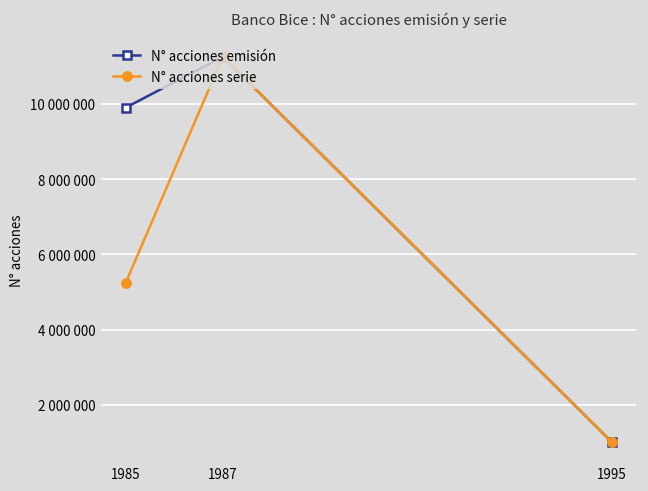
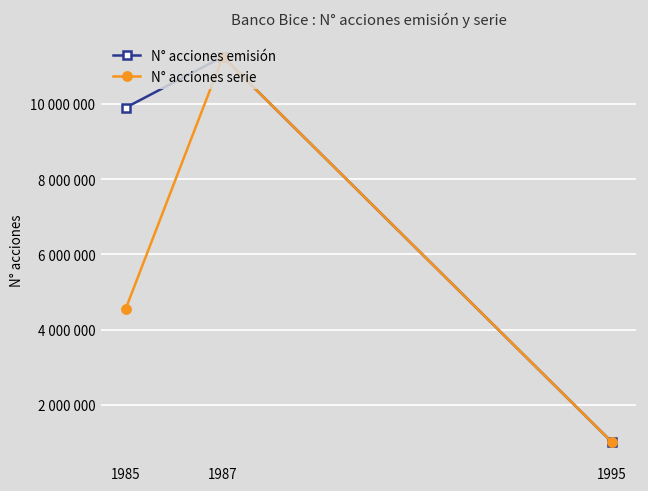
  {
    "N° acciones emisión": {
      "1985": 9900000
    },
    "N° acciones serie": {
-     "1985": 5200000
+     "1985": 4500000
    }
  }
